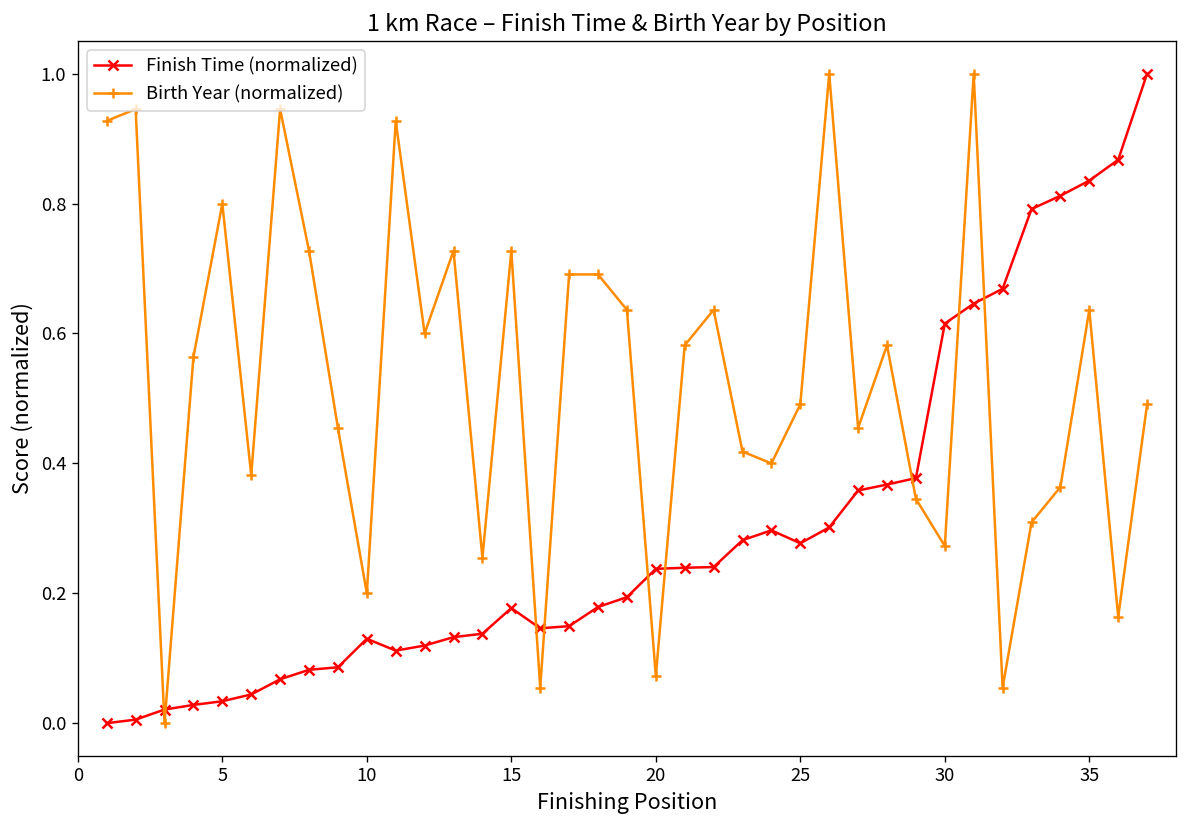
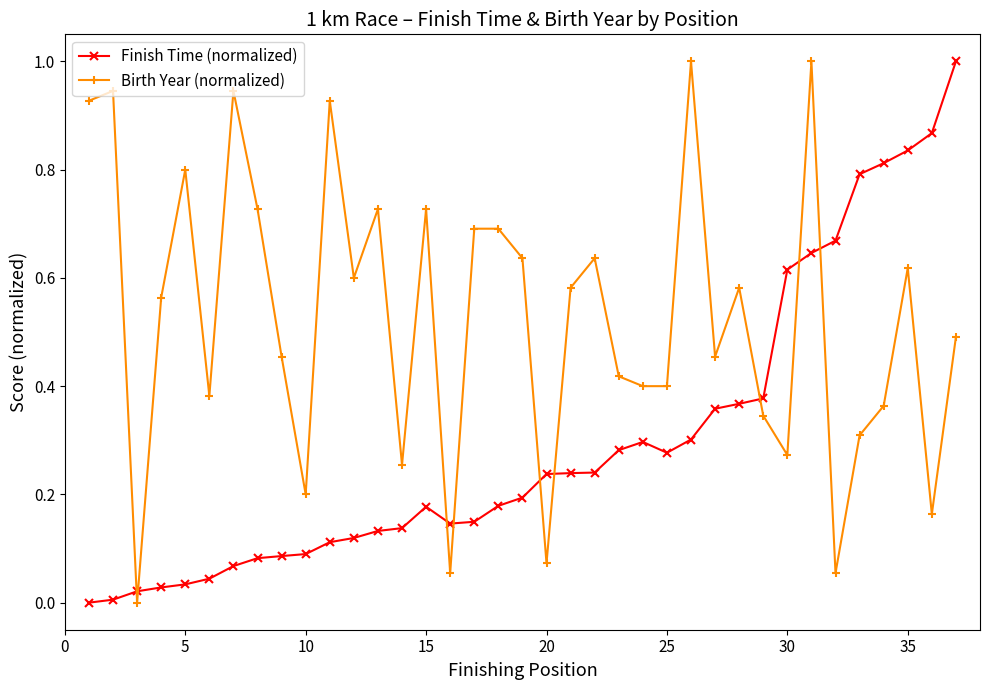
  {
    "Finish Time (normalized)": {
      "5": 0.03,
-     "10": 0.13,
+     "10": 0.09,
      "15": 0.18,
      "20": 0.24,
      "25": 0.28,
      "30": 0.62,
      "35": 0.84
    },
    "Birth Year (normalized)": {
      "5": 0.80,
      "10": 0.20,
      "15": 0.73,
      "20": 0.07,
-     "25": 0.49,
+     "25": 0.40,
      "30": 0.27,
-     "35": 0.64
+     "35": 0.62
    }
  }
